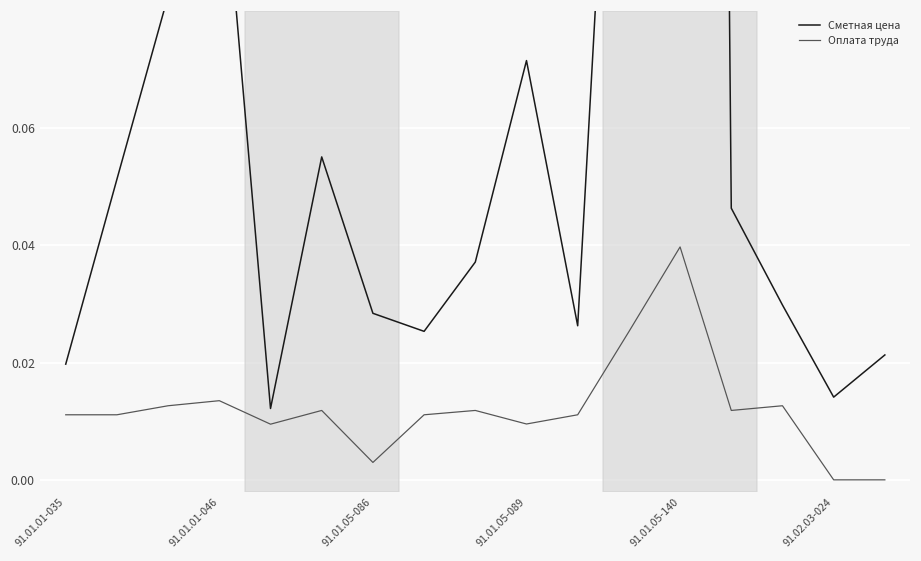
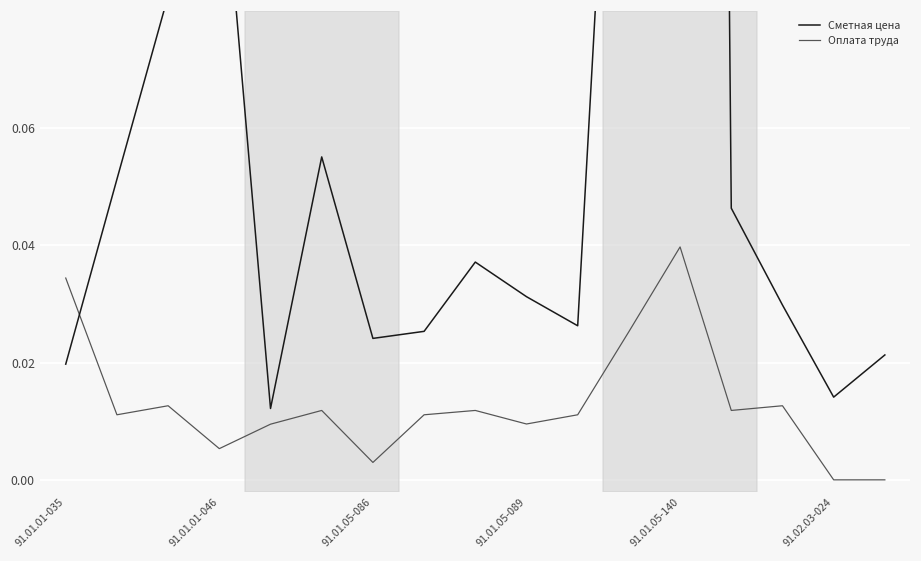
  {
    "Сметная цена": {
      "91.01.01-035": 0.020,
-     "91.01.05-086": 0.028,
-     "91.01.05-089": 0.072,
+     "91.01.05-086": 0.024,
+     "91.01.05-089": 0.031,
      "91.02.03-024": 0.014
    },
    "Оплата труда": {
-     "91.01.01-035": 0.011,
-     "91.01.01-046": 0.014,
+     "91.01.01-035": 0.034,
+     "91.01.01-046": 0.005,
      "91.01.05-086": 0.003,
      "91.01.05-089": 0.010,
      "91.01.05-140": 0.040,
      "91.02.03-024": 0.000
    }
  }
